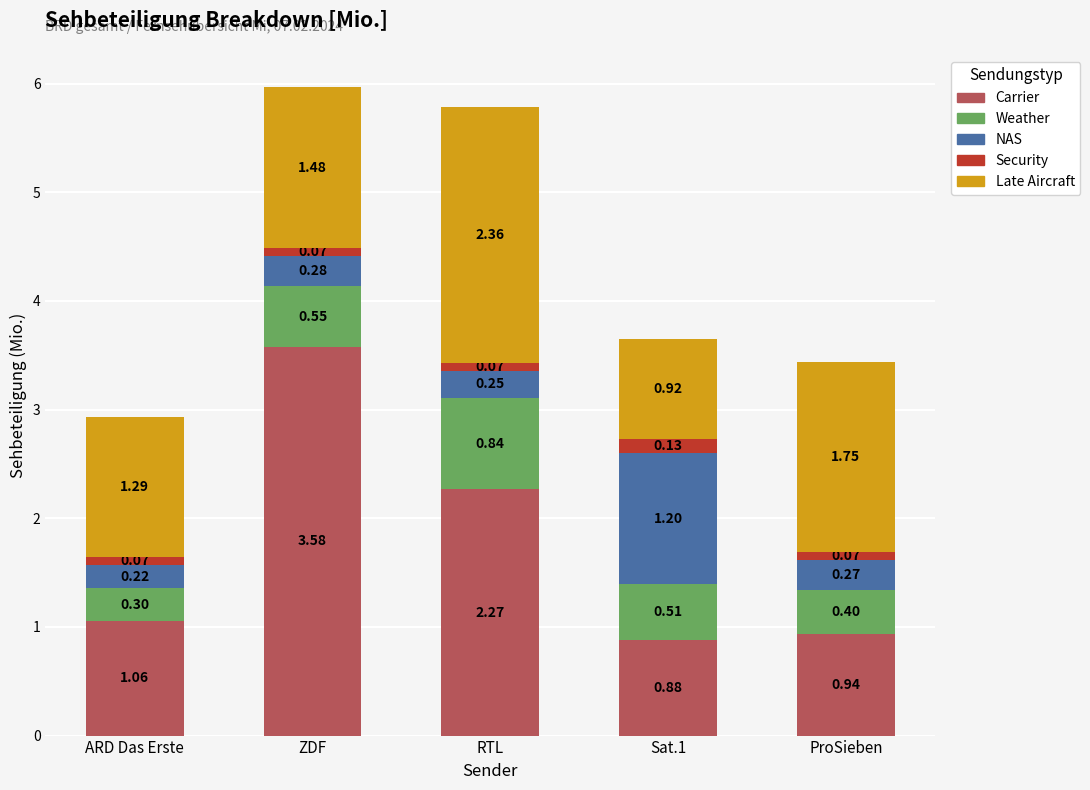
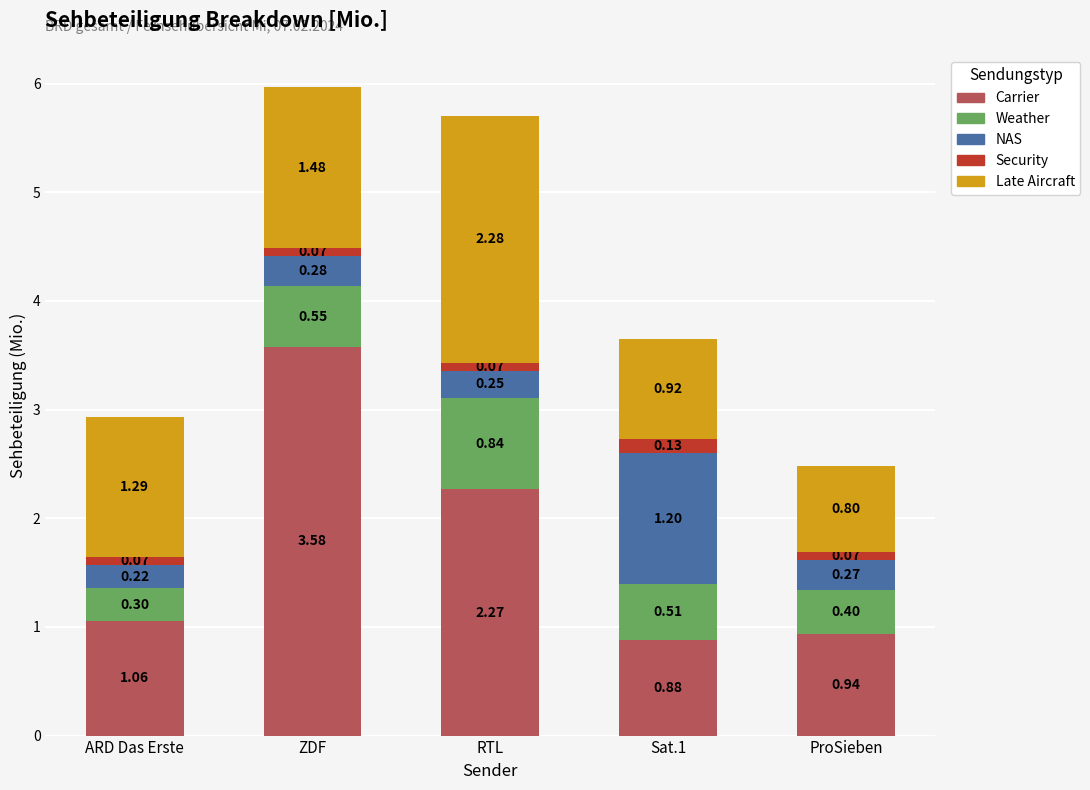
  {
    "Weather": {
      "ARD Das Erste": 0.30,
      "ZDF": 0.55,
      "RTL": 0.84,
      "Sat.1": 0.51,
      "ProSieben": 0.40
    },
    "NAS": {
      "ARD Das Erste": 0.22,
      "ZDF": 0.28,
      "RTL": 0.25,
      "Sat.1": 1.20,
      "ProSieben": 0.27
    },
    "Late Aircraft": {
      "ARD Das Erste": 1.29,
      "ZDF": 1.48,
-     "RTL": 2.36,
+     "RTL": 2.28,
      "Sat.1": 0.92,
-     "ProSieben": 1.75
+     "ProSieben": 0.80
    }
  }
